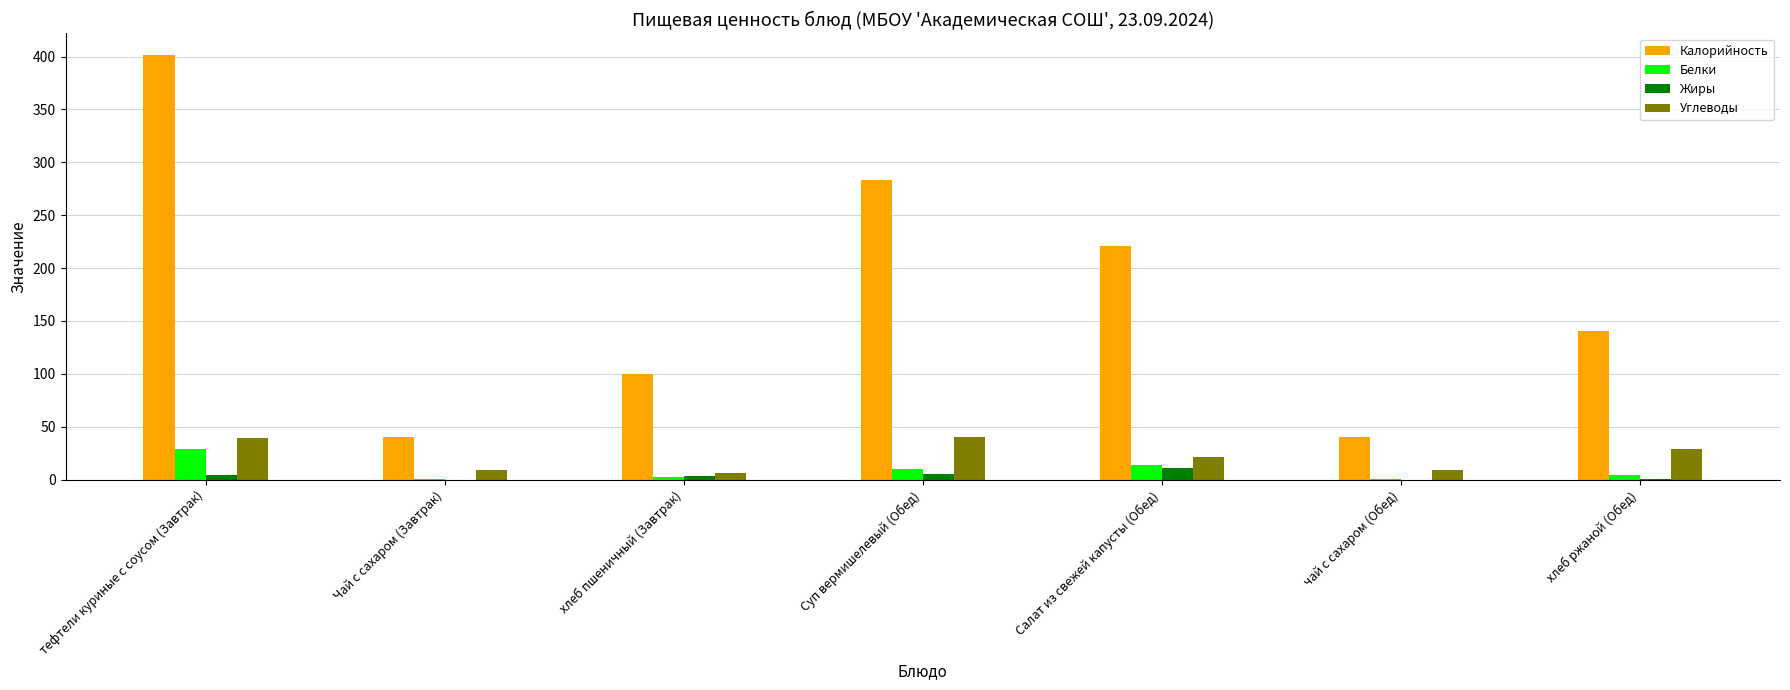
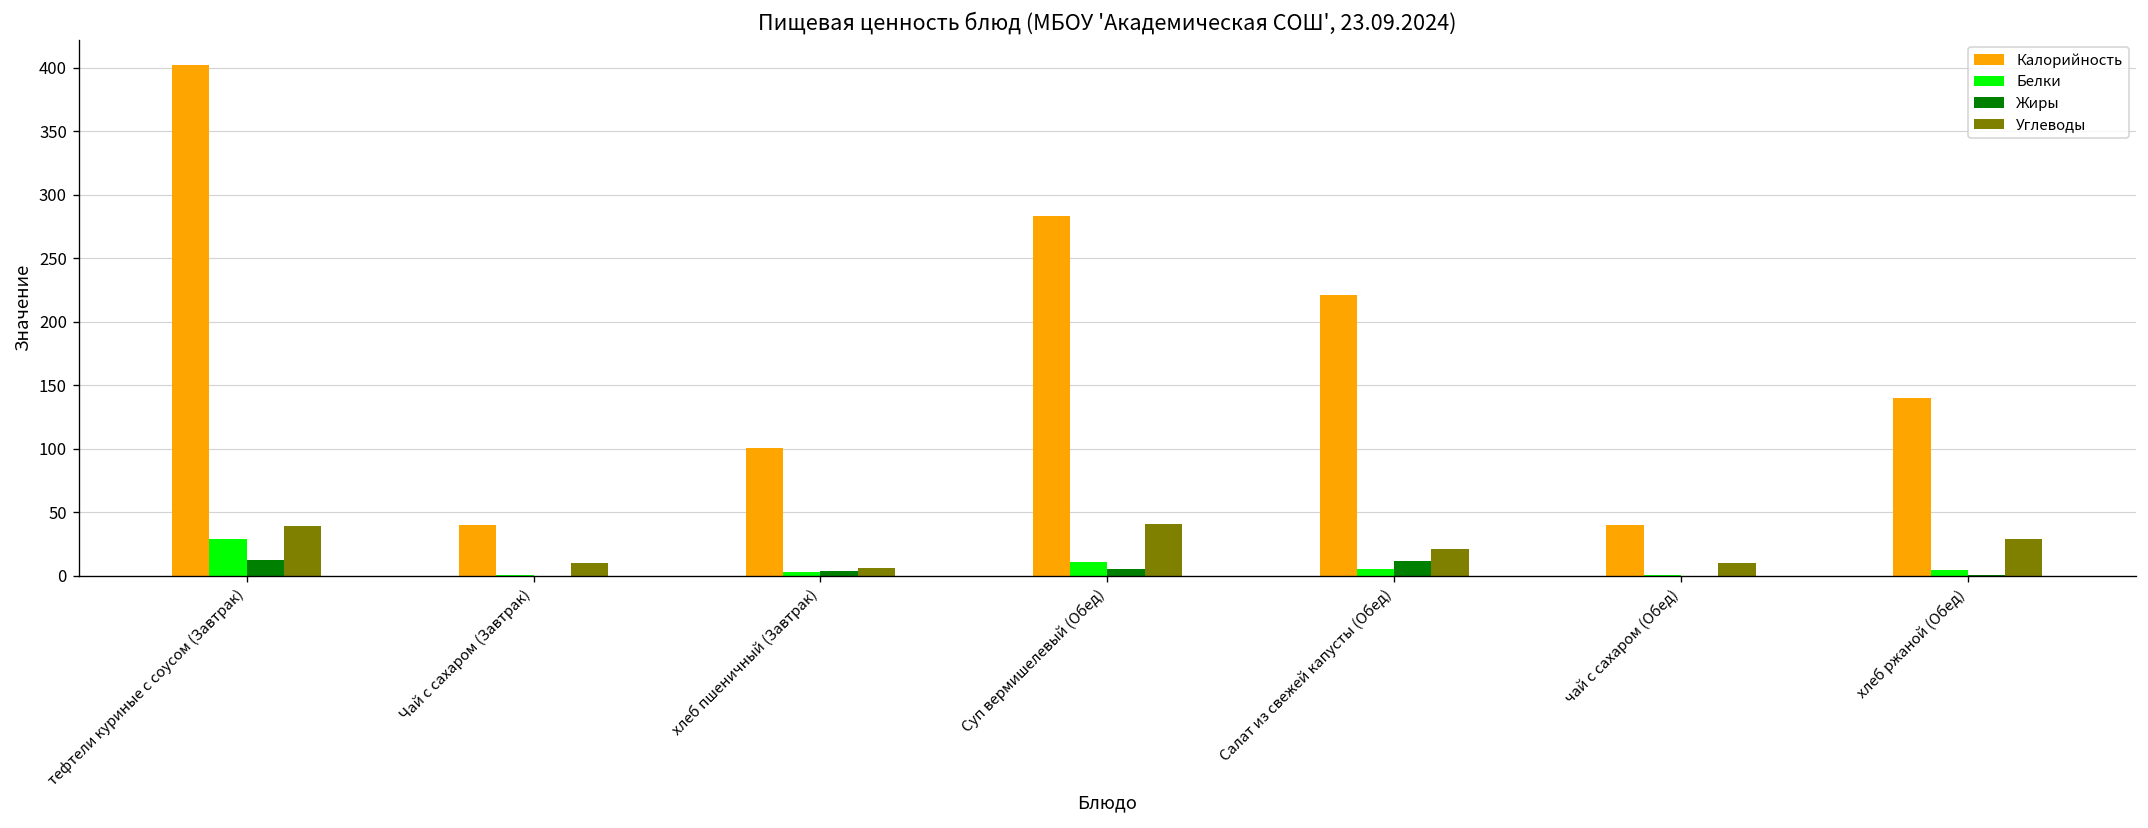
  {
    "Калорийность": {
      "тефтели куриные с соусом (Завтрак)": 402,
      "Чай с сахаром (Завтрак)": 40,
      "хлеб пшеничный (Завтрак)": 100,
      "Суп вермишелевый (Обед)": 283,
      "Салат из свежей капусты (Обед)": 221,
      "чай с сахаром (Обед)": 40,
      "хлеб ржаной (Обед)": 140
    },
    "Белки": {
      "тефтели куриные с соусом (Завтрак)": 29,
      "хлеб пшеничный (Завтрак)": 3,
      "Суп вермишелевый (Обед)": 10,
-     "Салат из свежей капусты (Обед)": 13,
+     "Салат из свежей капусты (Обед)": 5,
      "хлеб ржаной (Обед)": 5
    },
    "Жиры": {
-     "тефтели куриные с соусом (Завтрак)": 4,
+     "тефтели куриные с соусом (Завтрак)": 12,
      "Чай с сахаром (Завтрак)": 0,
      "хлеб пшеничный (Завтрак)": 3,
      "Суп вермишелевый (Обед)": 5,
      "Салат из свежей капусты (Обед)": 11,
      "чай с сахаром (Обед)": 0
    },
    "Углеводы": {
      "тефтели куриные с соусом (Завтрак)": 39,
      "Чай с сахаром (Завтрак)": 9,
      "хлеб пшеничный (Завтрак)": 6,
      "Суп вермишелевый (Обед)": 41,
      "Салат из свежей капусты (Обед)": 21,
      "чай с сахаром (Обед)": 9,
      "хлеб ржаной (Обед)": 29
    }
  }
